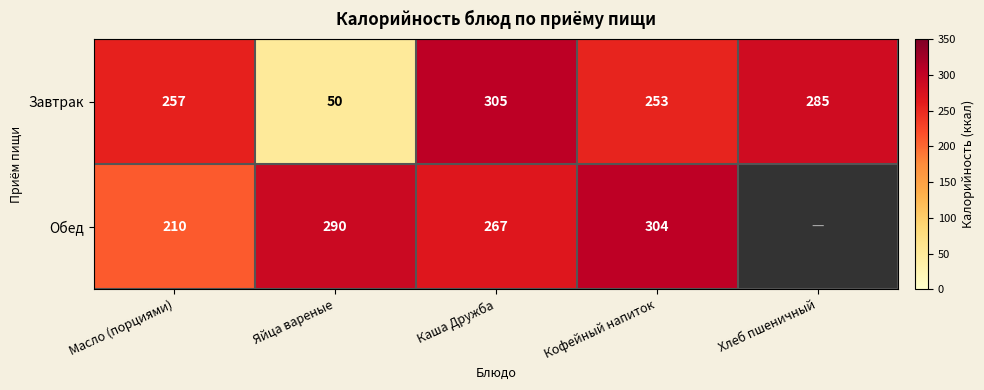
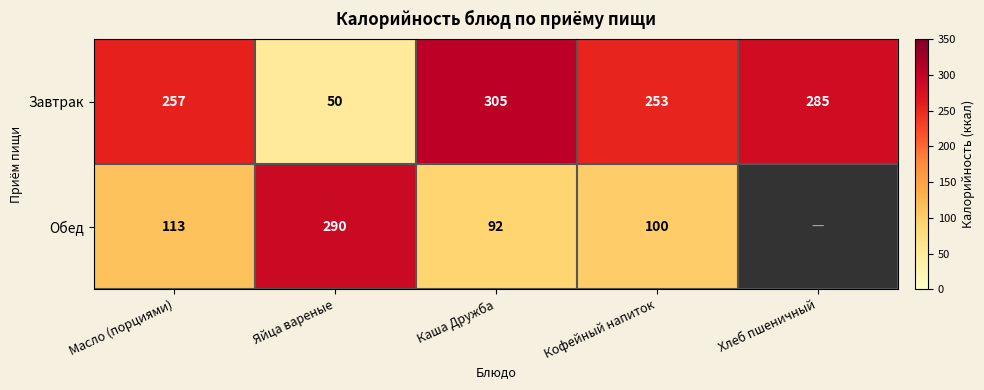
  {
    "Завтрак": {
      "Масло (порциями)": 257,
      "Яйца вареные": 50,
      "Каша Дружба": 305,
      "Кофейный напиток": 253,
      "Хлеб пшеничный": 285
    },
    "Обед": {
-     "Масло (порциями)": 210,
+     "Масло (порциями)": 113,
      "Яйца вареные": 290,
-     "Каша Дружба": 267,
-     "Кофейный напиток": 304
+     "Каша Дружба": 92,
+     "Кофейный напиток": 100
    }
  }
